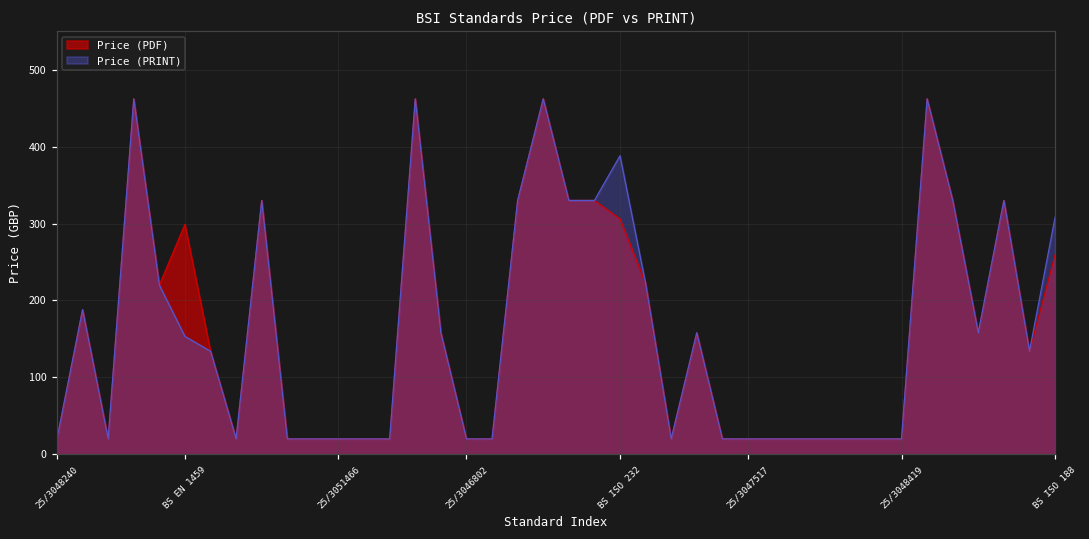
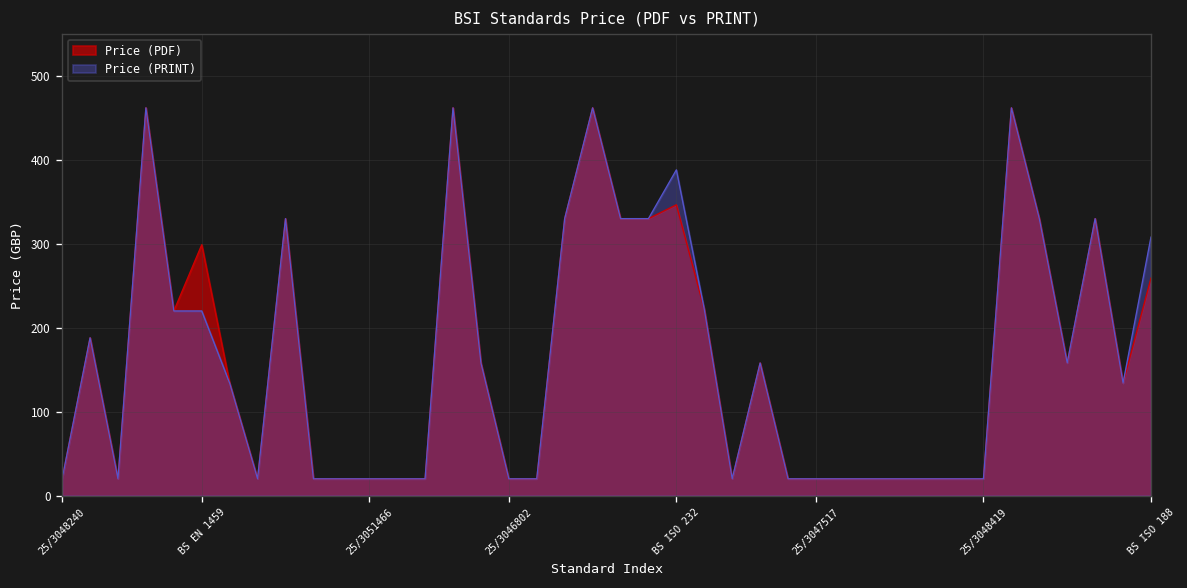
  {
    "Price (PDF)": {
      "BS EN 1459": 300,
-     "BS ISO 232": 310,
+     "BS ISO 232": 350,
      "BS ISO 188": 260
    },
    "Price (PRINT)": {
-     "BS EN 1459": 150,
+     "BS EN 1459": 220,
      "BS ISO 232": 390,
      "BS ISO 188": 310
    }
  }
